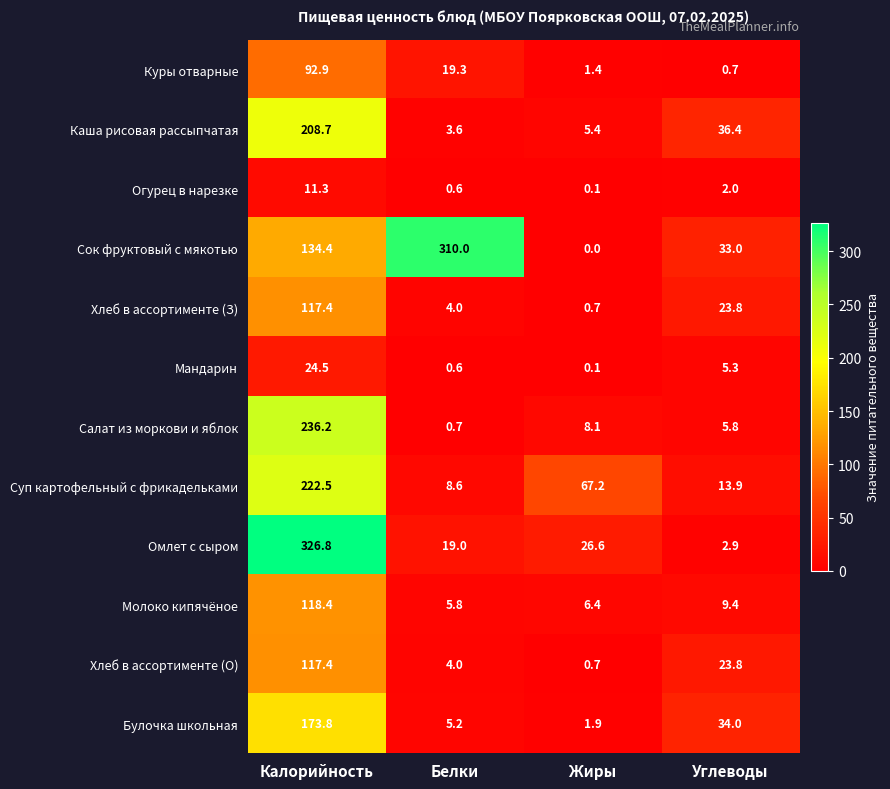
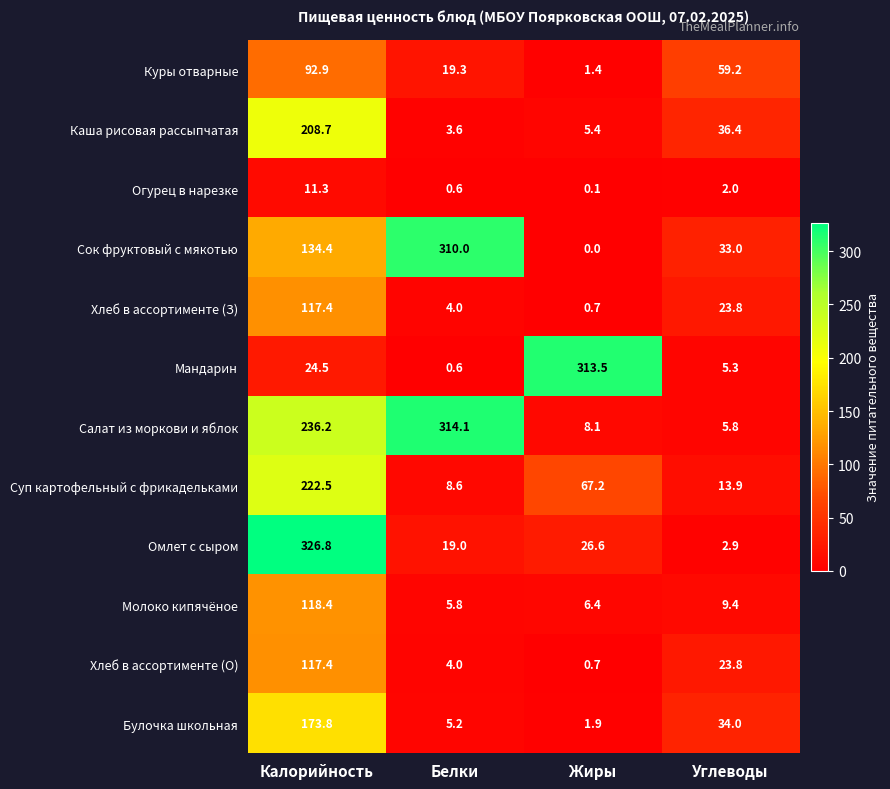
  {
    "Куры отварные": {
      "Калорийность": 92.9,
      "Белки": 19.3,
      "Жиры": 1.4,
-     "Углеводы": 0.7
+     "Углеводы": 59.2
    },
    "Каша рисовая рассыпчатая": {
      "Калорийность": 208.7,
      "Белки": 3.6,
      "Жиры": 5.4,
      "Углеводы": 36.4
    },
    "Огурец в нарезке": {
      "Калорийность": 11.3,
      "Белки": 0.6,
      "Жиры": 0.1,
      "Углеводы": 2.0
    },
    "Сок фруктовый с мякотью": {
      "Калорийность": 134.4,
      "Белки": 310.0,
      "Жиры": 0.0,
      "Углеводы": 33.0
    },
    "Хлеб в ассортименте (З)": {
      "Калорийность": 117.4,
      "Белки": 4.0,
      "Жиры": 0.7,
      "Углеводы": 23.8
    },
    "Мандарин": {
      "Калорийность": 24.5,
      "Белки": 0.6,
-     "Жиры": 0.1,
+     "Жиры": 313.5,
      "Углеводы": 5.3
    },
    "Салат из моркови и яблок": {
      "Калорийность": 236.2,
-     "Белки": 0.7,
+     "Белки": 314.1,
      "Жиры": 8.1,
      "Углеводы": 5.8
    },
    "Суп картофельный с фрикадельками": {
      "Калорийность": 222.5,
      "Белки": 8.6,
      "Жиры": 67.2,
      "Углеводы": 13.9
    },
    "Омлет с сыром": {
      "Калорийность": 326.8,
      "Белки": 19.0,
      "Жиры": 26.6,
      "Углеводы": 2.9
    },
    "Молоко кипячёное": {
      "Калорийность": 118.4,
      "Белки": 5.8,
      "Жиры": 6.4,
      "Углеводы": 9.4
    },
    "Хлеб в ассортименте (О)": {
      "Калорийность": 117.4,
      "Белки": 4.0,
      "Жиры": 0.7,
      "Углеводы": 23.8
    },
    "Булочка школьная": {
      "Калорийность": 173.8,
      "Белки": 5.2,
      "Жиры": 1.9,
      "Углеводы": 34.0
    }
  }
